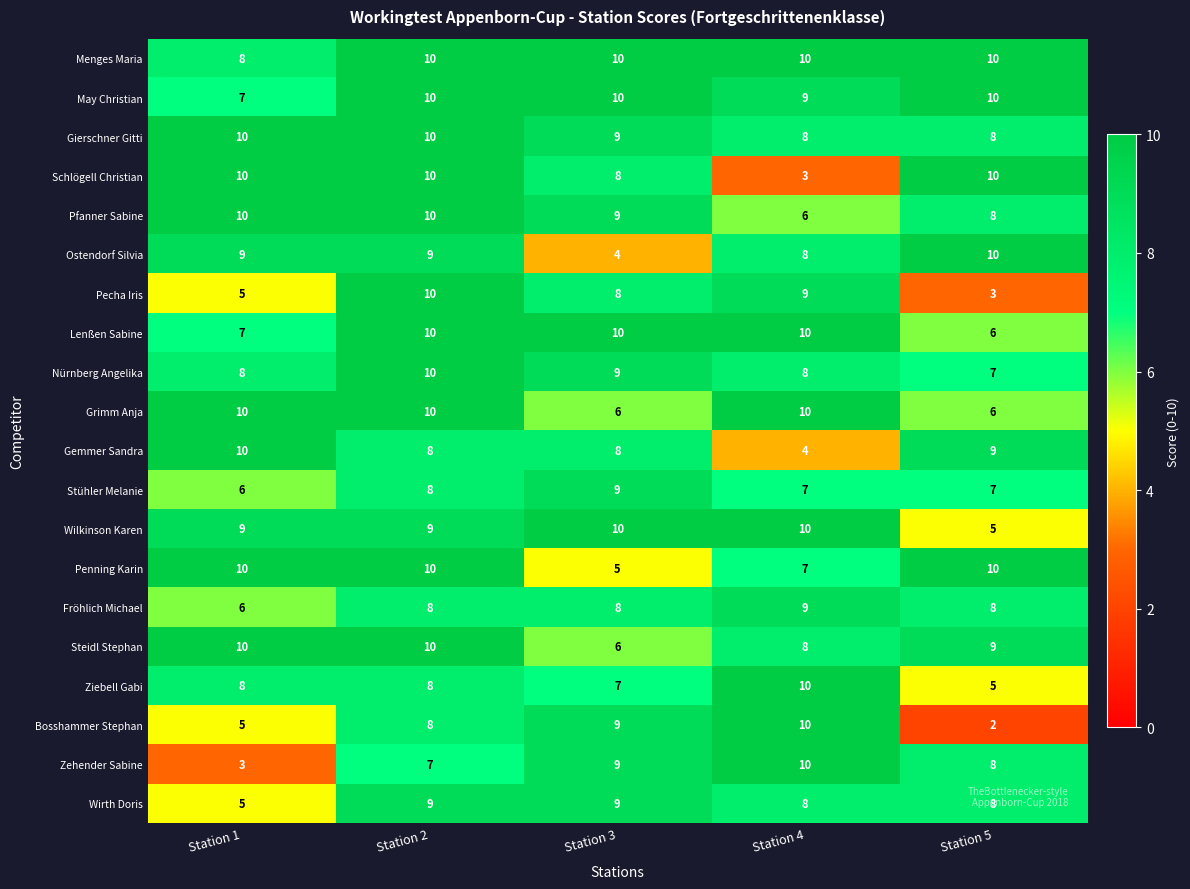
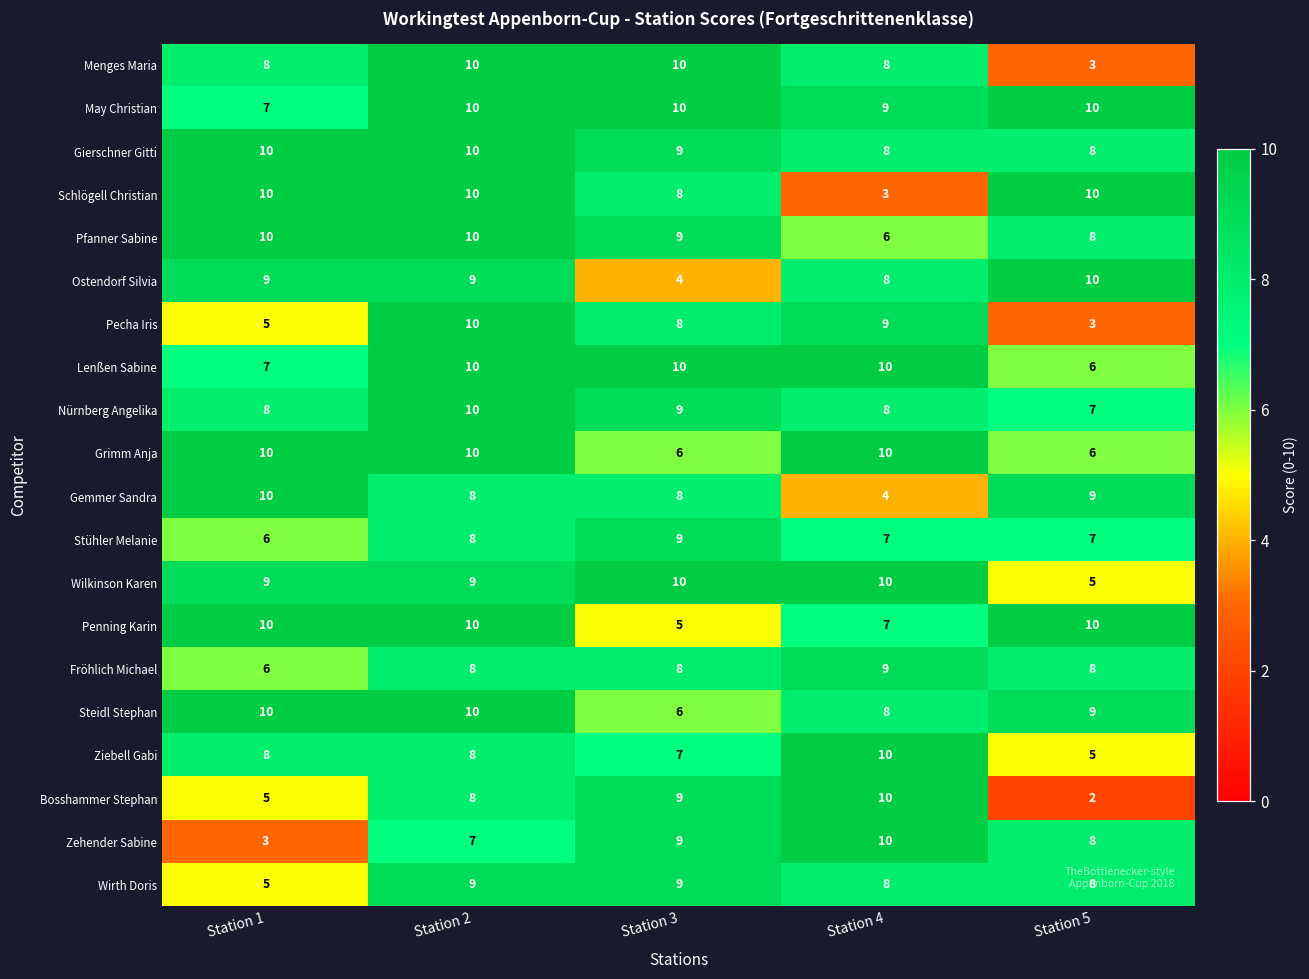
  {
    "Menges Maria": {
      "Station 1": 8,
      "Station 2": 10,
      "Station 3": 10,
-     "Station 4": 10,
-     "Station 5": 10
+     "Station 4": 8,
+     "Station 5": 3
    },
    "May Christian": {
      "Station 1": 7,
      "Station 2": 10,
      "Station 3": 10,
      "Station 4": 9,
      "Station 5": 10
    },
    "Gierschner Gitti": {
      "Station 1": 10,
      "Station 2": 10,
      "Station 3": 9,
      "Station 4": 8,
      "Station 5": 8
    },
    "Schlögell Christian": {
      "Station 1": 10,
      "Station 2": 10,
      "Station 3": 8,
      "Station 4": 3,
      "Station 5": 10
    },
    "Pfanner Sabine": {
      "Station 1": 10,
      "Station 2": 10,
      "Station 3": 9,
      "Station 4": 6,
      "Station 5": 8
    },
    "Ostendorf Silvia": {
      "Station 1": 9,
      "Station 2": 9,
      "Station 3": 4,
      "Station 4": 8,
      "Station 5": 10
    },
    "Pecha Iris": {
      "Station 1": 5,
      "Station 2": 10,
      "Station 3": 8,
      "Station 4": 9,
      "Station 5": 3
    },
    "Lenßen Sabine": {
      "Station 1": 7,
      "Station 2": 10,
      "Station 3": 10,
      "Station 4": 10,
      "Station 5": 6
    },
    "Nürnberg Angelika": {
      "Station 1": 8,
      "Station 2": 10,
      "Station 3": 9,
      "Station 4": 8,
      "Station 5": 7
    },
    "Grimm Anja": {
      "Station 1": 10,
      "Station 2": 10,
      "Station 3": 6,
      "Station 4": 10,
      "Station 5": 6
    },
    "Gemmer Sandra": {
      "Station 1": 10,
      "Station 2": 8,
      "Station 3": 8,
      "Station 4": 4,
      "Station 5": 9
    },
    "Stühler Melanie": {
      "Station 1": 6,
      "Station 2": 8,
      "Station 3": 9,
      "Station 4": 7,
      "Station 5": 7
    },
    "Wilkinson Karen": {
      "Station 1": 9,
      "Station 2": 9,
      "Station 3": 10,
      "Station 4": 10,
      "Station 5": 5
    },
    "Penning Karin": {
      "Station 1": 10,
      "Station 2": 10,
      "Station 3": 5,
      "Station 4": 7,
      "Station 5": 10
    },
    "Fröhlich Michael": {
      "Station 1": 6,
      "Station 2": 8,
      "Station 3": 8,
      "Station 4": 9,
      "Station 5": 8
    },
    "Steidl Stephan": {
      "Station 1": 10,
      "Station 2": 10,
      "Station 3": 6,
      "Station 4": 8,
      "Station 5": 9
    },
    "Ziebell Gabi": {
      "Station 1": 8,
      "Station 2": 8,
      "Station 3": 7,
      "Station 4": 10,
      "Station 5": 5
    },
    "Bosshammer Stephan": {
      "Station 1": 5,
      "Station 2": 8,
      "Station 3": 9,
      "Station 4": 10,
      "Station 5": 2
    },
    "Zehender Sabine": {
      "Station 1": 3,
      "Station 2": 7,
      "Station 3": 9,
      "Station 4": 10,
      "Station 5": 8
    },
    "Wirth Doris": {
      "Station 1": 5,
      "Station 2": 9,
      "Station 3": 9,
      "Station 4": 8,
      "Station 5": 2018
    }
  }
